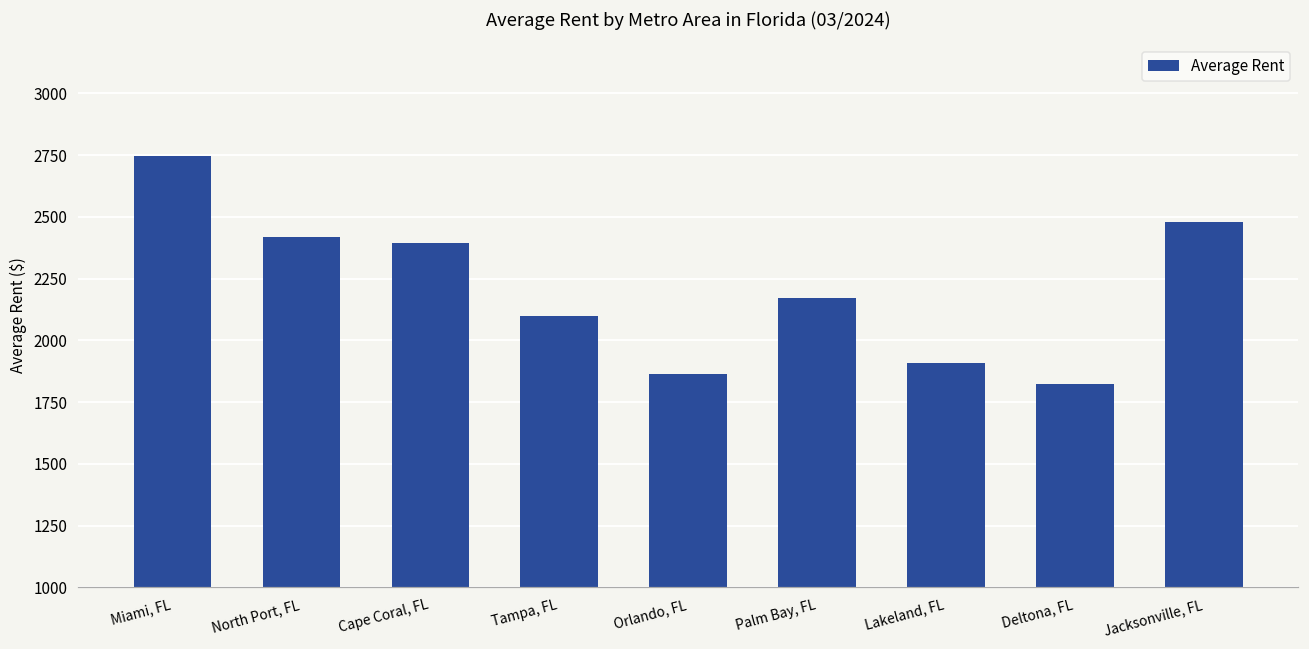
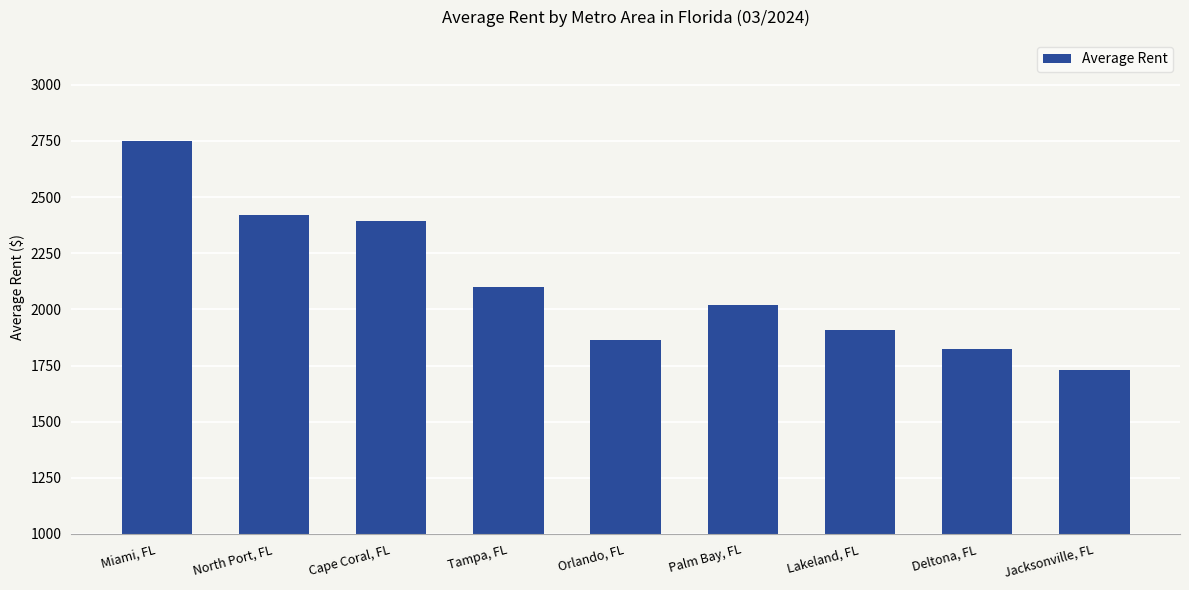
  {
    "Miami, FL": 2750,
    "North Port, FL": 2420,
    "Cape Coral, FL": 2390,
    "Tampa, FL": 2100,
    "Orlando, FL": 1860,
-   "Palm Bay, FL": 2170,
+   "Palm Bay, FL": 2020,
    "Lakeland, FL": 1910,
    "Deltona, FL": 1820,
-   "Jacksonville, FL": 2480
+   "Jacksonville, FL": 1730
  }
